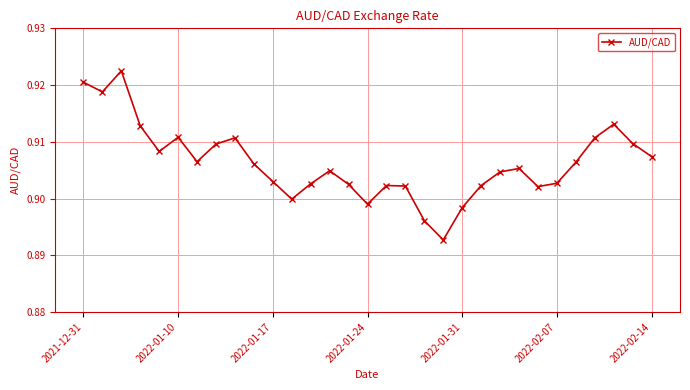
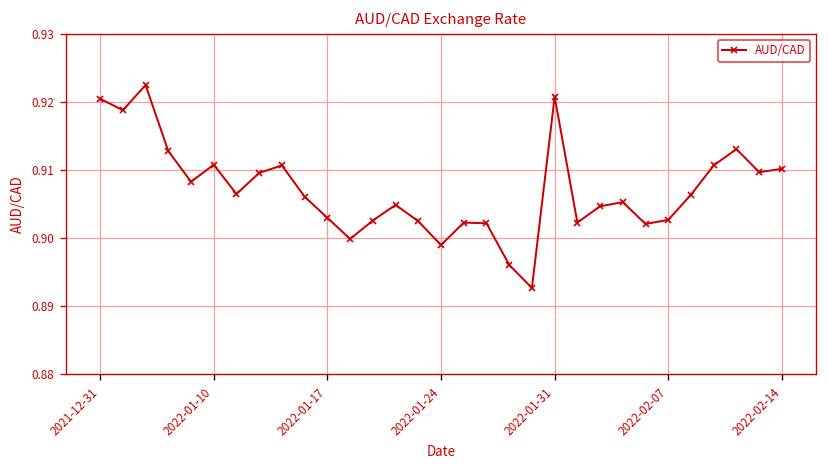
  {
    "2021-12-31": 0.921,
    "2022-01-10": 0.911,
    "2022-01-17": 0.903,
    "2022-01-24": 0.899,
-   "2022-01-31": 0.898,
+   "2022-01-31": 0.921,
    "2022-02-07": 0.903,
-   "2022-02-14": 0.907
+   "2022-02-14": 0.910
  }
